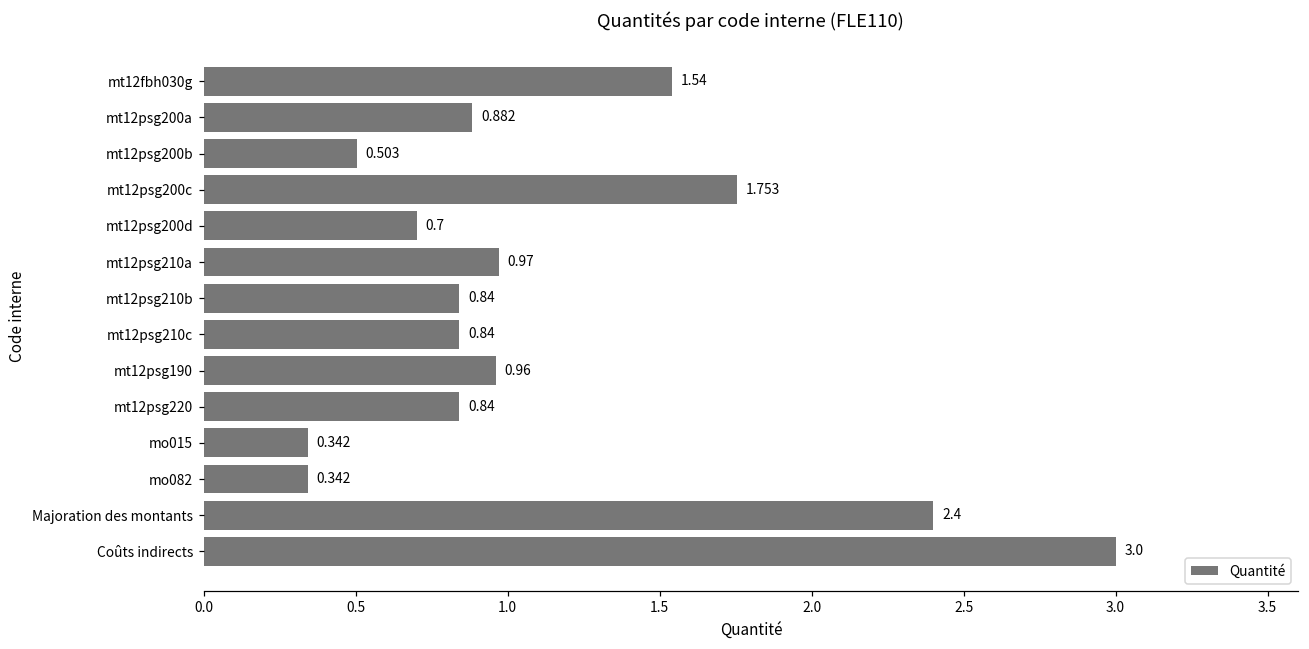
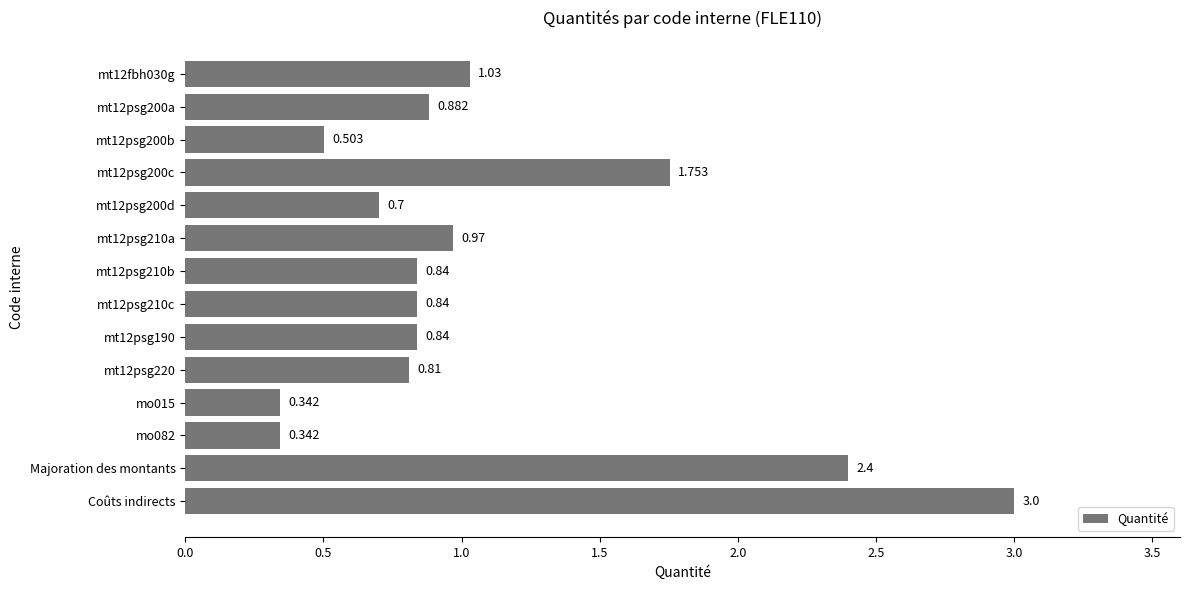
  {
-   "mt12fbh030g": 1.54,
+   "mt12fbh030g": 1.03,
    "mt12psg200a": 0.882,
    "mt12psg200b": 0.503,
    "mt12psg200c": 1.753,
    "mt12psg200d": 0.7,
    "mt12psg210a": 0.97,
    "mt12psg210b": 0.84,
    "mt12psg210c": 0.84,
-   "mt12psg190": 0.96,
-   "mt12psg220": 0.84,
+   "mt12psg190": 0.84,
+   "mt12psg220": 0.81,
    "mo015": 0.342,
    "mo082": 0.342,
    "Majoration des montants": 2.4,
    "Coûts indirects": 3.0
  }
